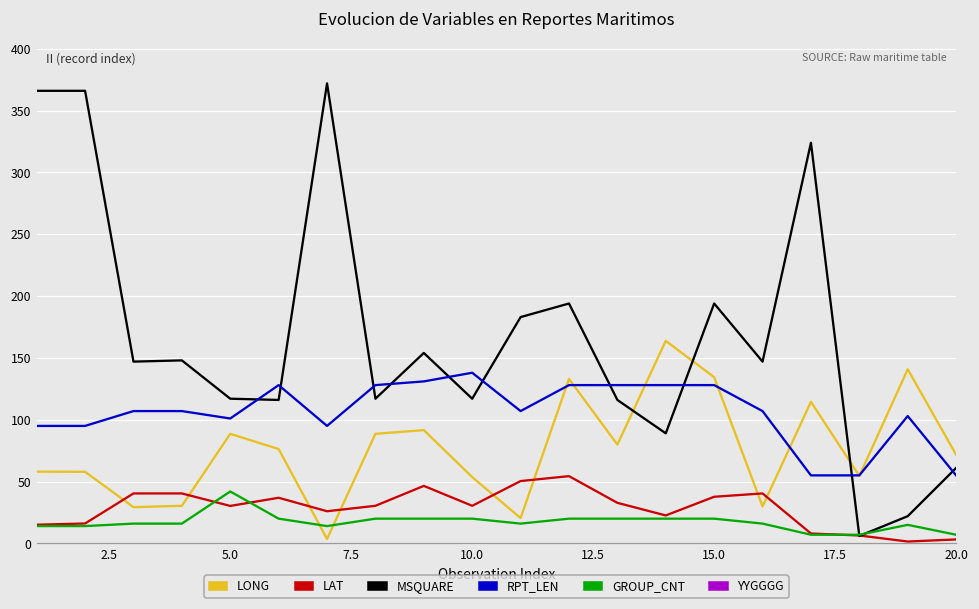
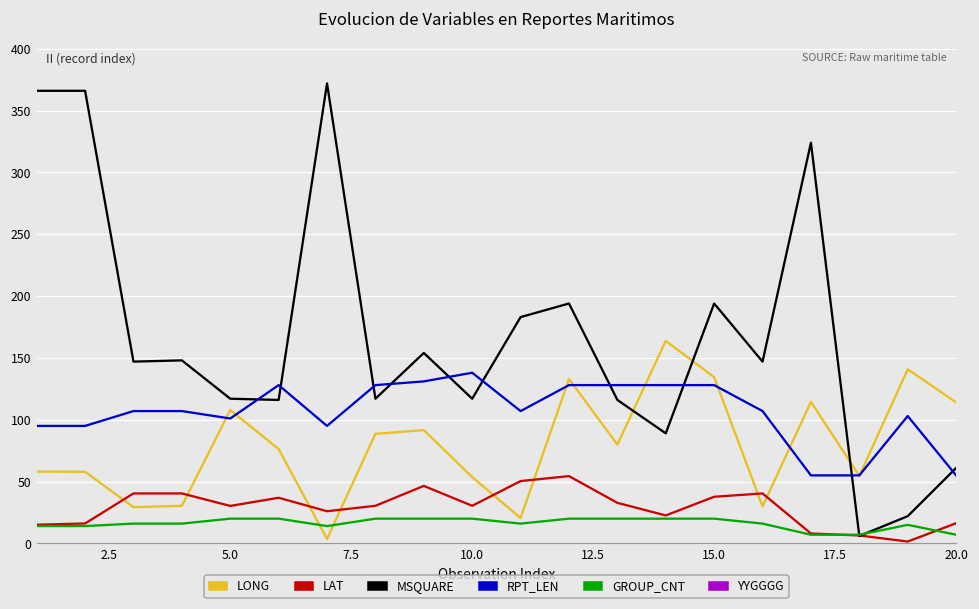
  {
    "LONG": {
-     "5.0": 89,
+     "5.0": 108,
      "10.0": 54,
      "15.0": 134,
-     "20.0": 72
+     "20.0": 114
    },
    "LAT": {
      "5.0": 30,
      "10.0": 30,
      "15.0": 38,
-     "20.0": 3
+     "20.0": 16
    },
    "MSQUARE": {
      "5.0": 117,
      "10.0": 117,
      "15.0": 194,
      "20.0": 61
    },
    "RPT_LEN": {
      "5.0": 101,
      "10.0": 138,
      "15.0": 128,
      "20.0": 55
    },
    "GROUP_CNT": {
-     "5.0": 42,
+     "5.0": 20,
      "10.0": 20,
      "15.0": 20,
      "20.0": 7
    }
  }
